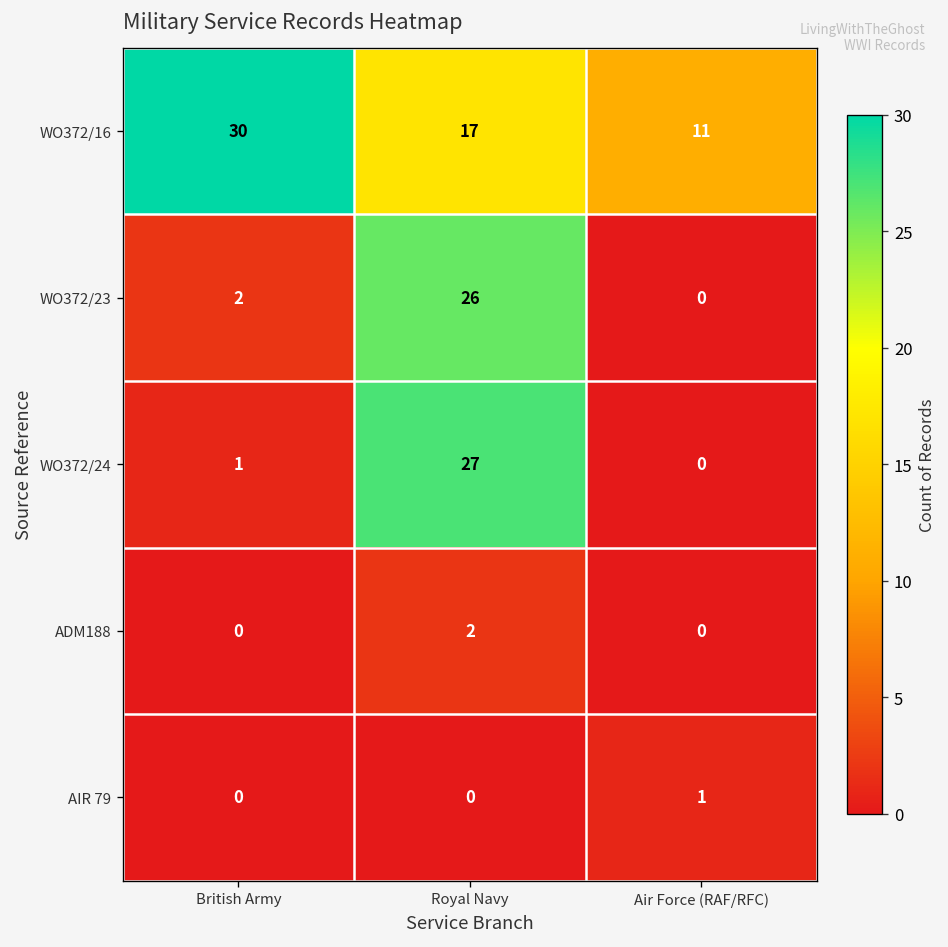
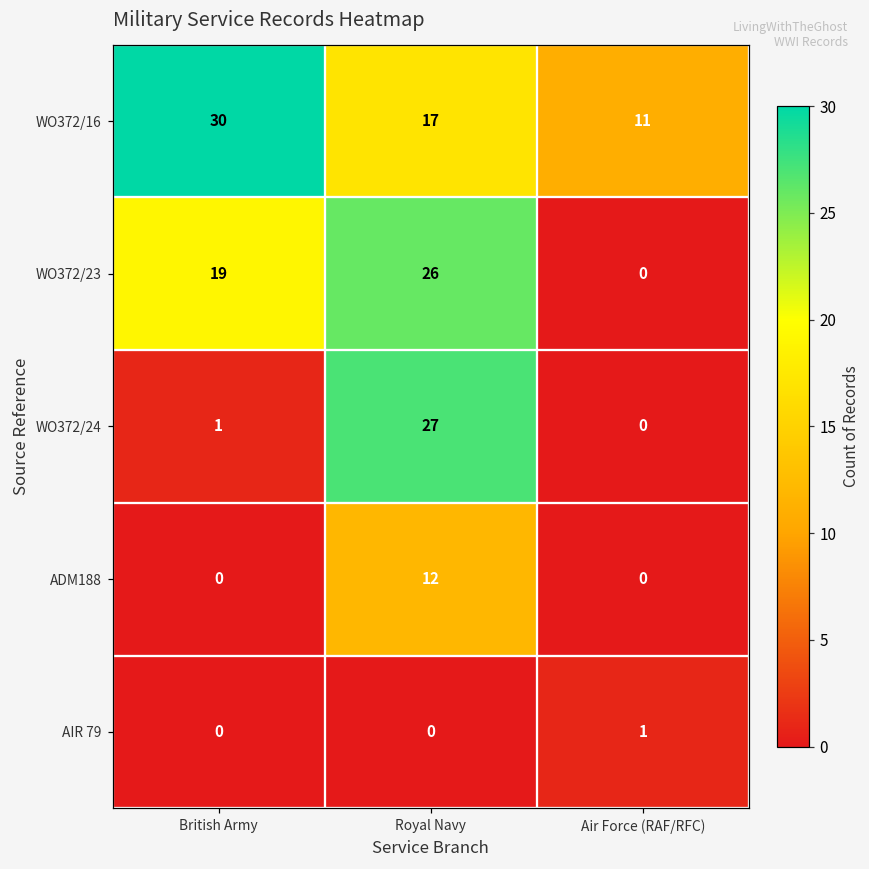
  {
    "WO372/16": {
      "British Army": 30,
      "Royal Navy": 17,
      "Air Force (RAF/RFC)": 11
    },
    "WO372/23": {
-     "British Army": 2,
+     "British Army": 19,
      "Royal Navy": 26,
      "Air Force (RAF/RFC)": 0
    },
    "WO372/24": {
      "British Army": 1,
      "Royal Navy": 27,
      "Air Force (RAF/RFC)": 0
    },
    "ADM188": {
      "British Army": 0,
-     "Royal Navy": 2,
+     "Royal Navy": 12,
      "Air Force (RAF/RFC)": 0
    },
    "AIR 79": {
      "British Army": 0,
      "Royal Navy": 0,
      "Air Force (RAF/RFC)": 1
    }
  }
